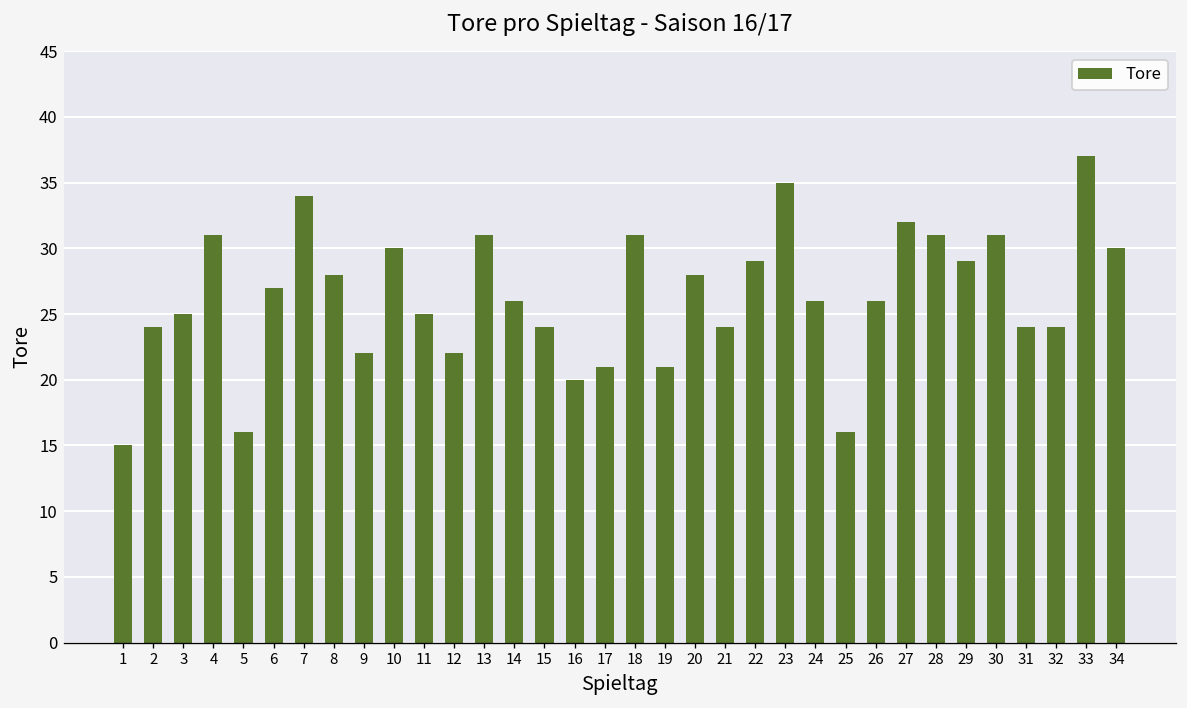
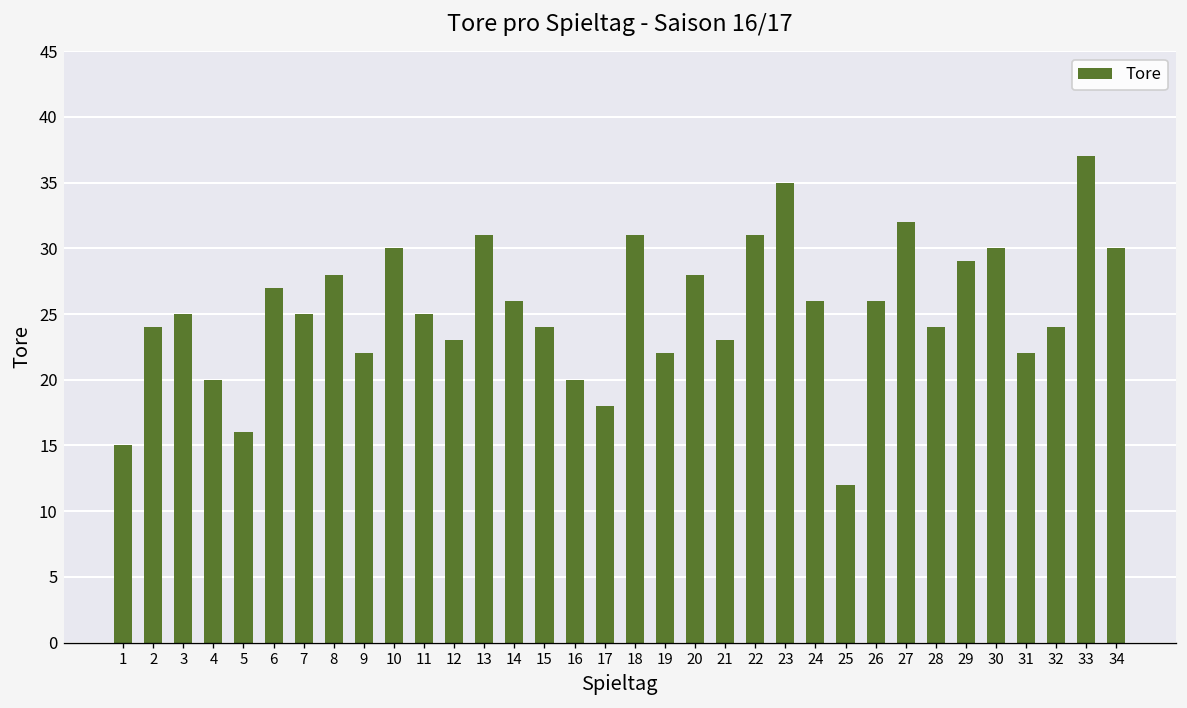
  {
    "1": 15,
    "2": 24,
    "3": 25,
-   "4": 31,
+   "4": 20,
    "5": 16,
    "6": 27,
-   "7": 34,
+   "7": 25,
    "8": 28,
    "9": 22,
    "10": 30,
    "11": 25,
-   "12": 22,
+   "12": 23,
    "13": 31,
    "14": 26,
    "15": 24,
    "16": 20,
-   "17": 21,
+   "17": 18,
    "18": 31,
-   "19": 21,
+   "19": 22,
    "20": 28,
-   "21": 24,
-   "22": 29,
+   "21": 23,
+   "22": 31,
    "23": 35,
    "24": 26,
-   "25": 16,
+   "25": 12,
    "26": 26,
    "27": 32,
-   "28": 31,
+   "28": 24,
    "29": 29,
-   "30": 31,
-   "31": 24,
+   "30": 30,
+   "31": 22,
    "32": 24,
    "33": 37,
    "34": 30
  }
